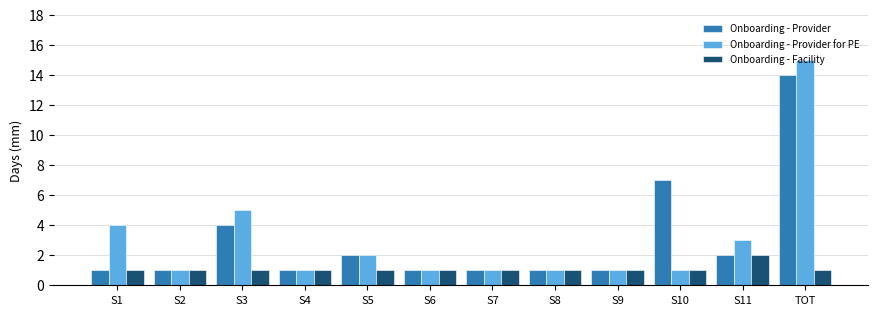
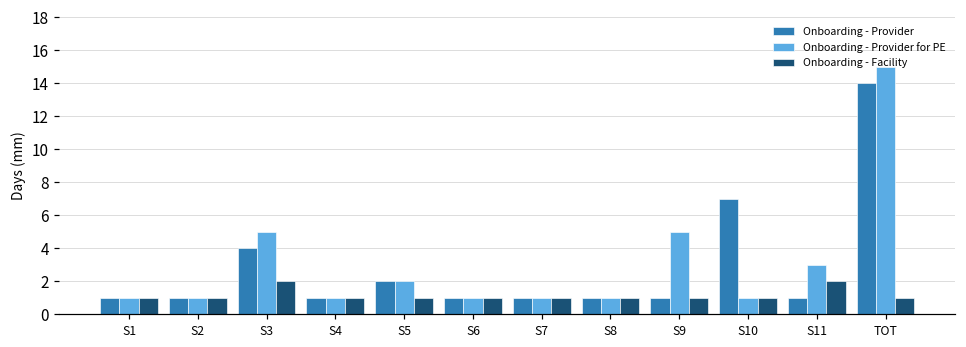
  {
    "Onboarding - Provider": {
      "S1": 1,
      "S2": 1,
      "S3": 4,
      "S4": 1,
      "S5": 2,
      "S6": 1,
      "S7": 1,
      "S8": 1,
      "S9": 1,
      "S10": 7,
-     "S11": 2,
+     "S11": 1,
      "TOT": 14
    },
    "Onboarding - Provider for PE": {
-     "S1": 4,
+     "S1": 1,
      "S2": 1,
      "S3": 5,
      "S4": 1,
      "S5": 2,
      "S6": 1,
      "S7": 1,
      "S8": 1,
-     "S9": 1,
+     "S9": 5,
      "S10": 1,
      "S11": 3,
      "TOT": 15
    },
    "Onboarding - Facility": {
      "S1": 1,
      "S2": 1,
-     "S3": 1,
+     "S3": 2,
      "S4": 1,
      "S5": 1,
      "S6": 1,
      "S7": 1,
      "S8": 1,
      "S9": 1,
      "S10": 1,
      "S11": 2,
      "TOT": 1
    }
  }
